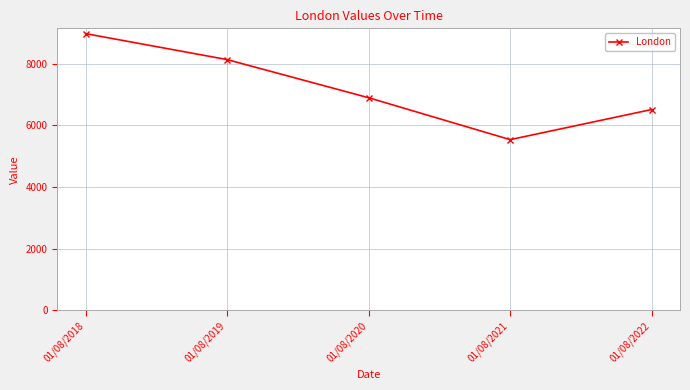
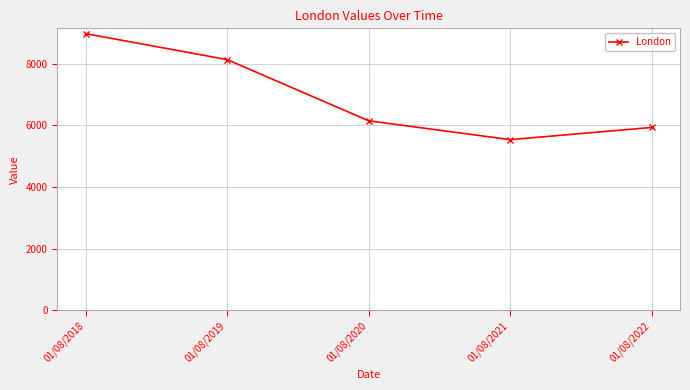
  {
    "01/08/2018": 9000,
    "01/08/2019": 8100,
-   "01/08/2020": 6900,
+   "01/08/2020": 6100,
    "01/08/2021": 5500,
-   "01/08/2022": 6500
+   "01/08/2022": 5900
  }
